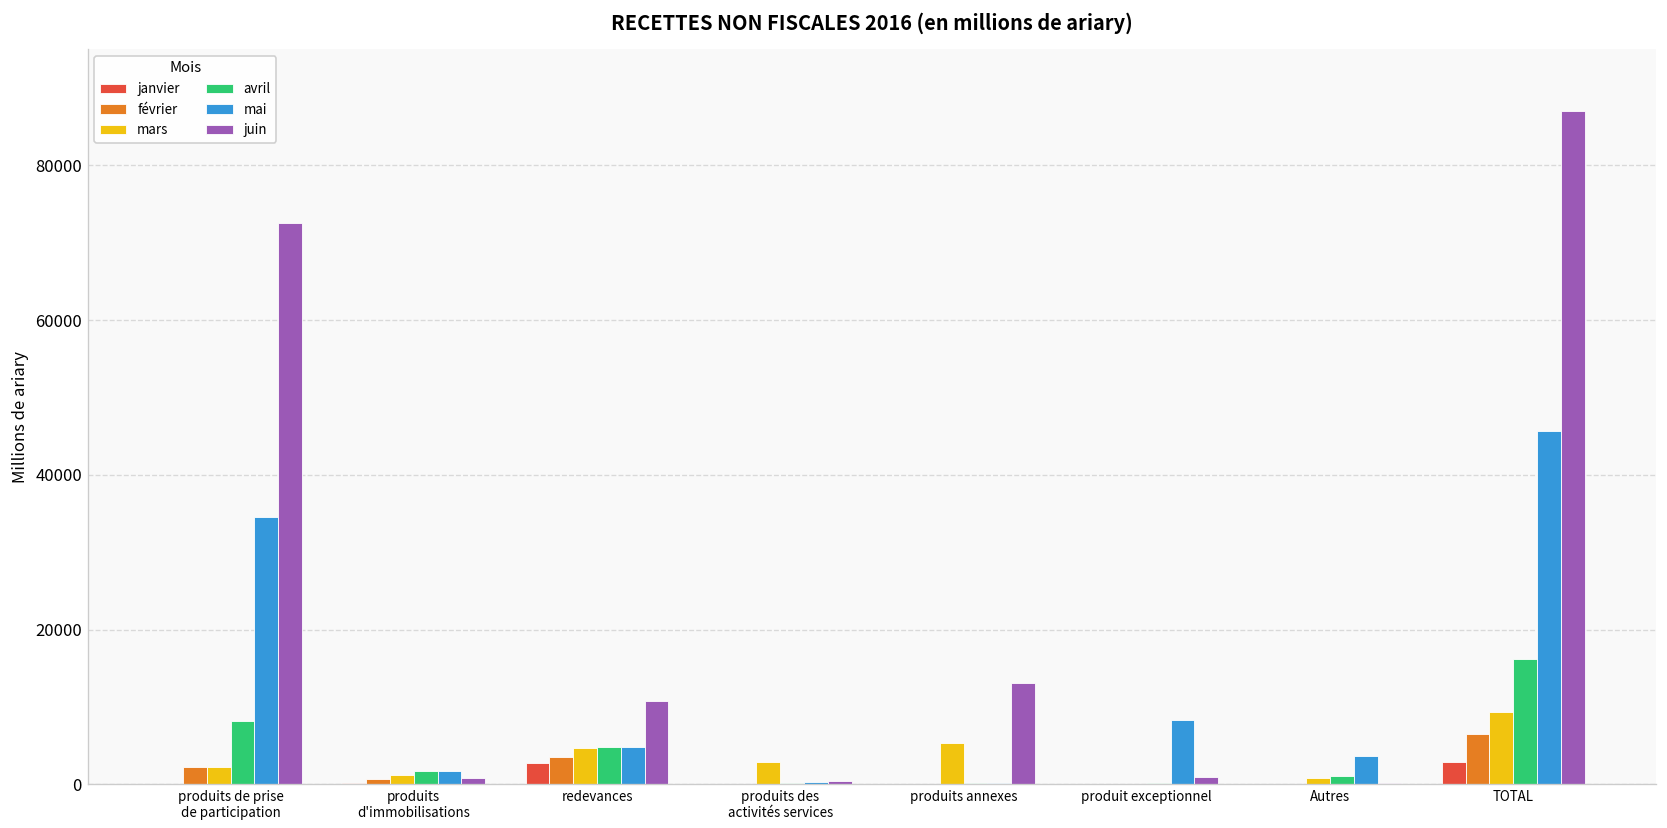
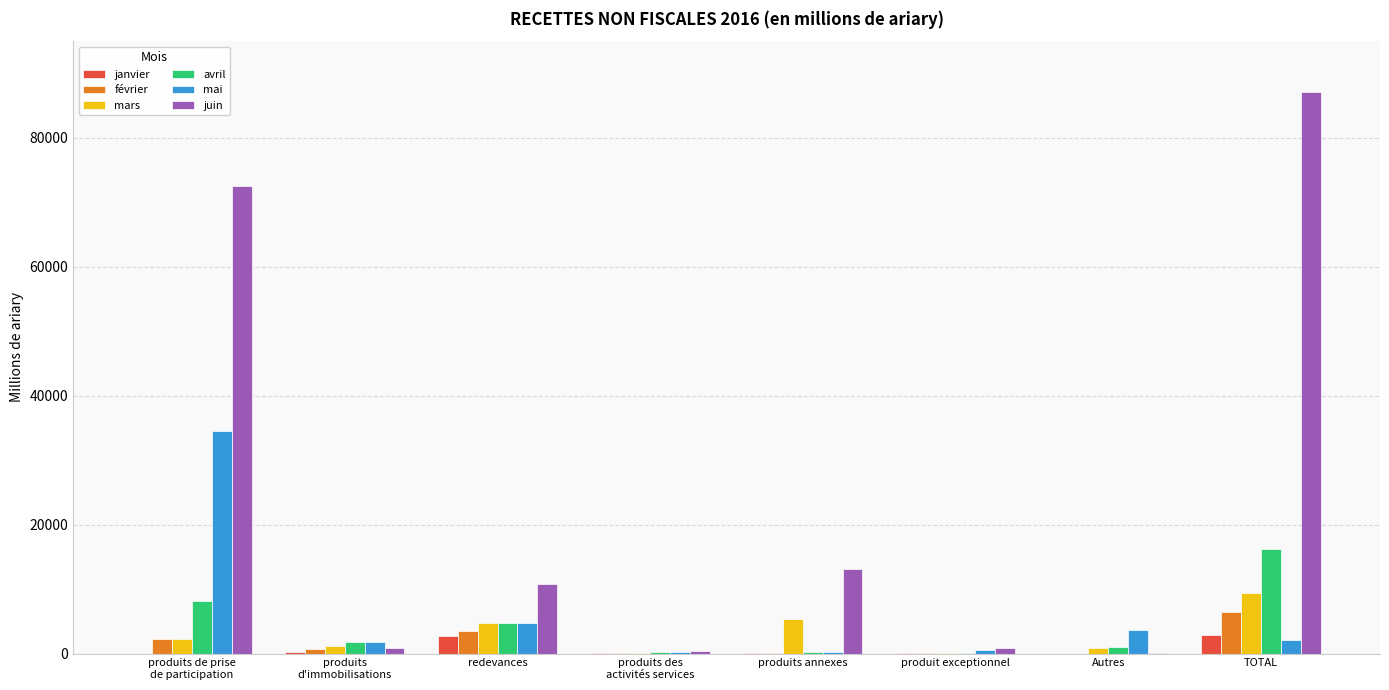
  {
    "mars": {
      "produits de prise de participation": 2000,
      "produits d'immobilisations": 1000,
      "redevances": 5000,
-     "produits des activités services": 3000,
+     "produits des activités services": 0,
      "produits annexes": 5000,
      "Autres": 1000,
      "TOTAL": 9000
    },
    "avril": {
      "produits de prise de participation": 8000,
      "produits d'immobilisations": 2000,
      "redevances": 5000,
      "Autres": 1000,
      "TOTAL": 16000
    },
    "mai": {
      "produits de prise de participation": 34000,
      "produits d'immobilisations": 2000,
      "redevances": 5000,
-     "produit exceptionnel": 8000,
+     "produit exceptionnel": 0,
      "Autres": 4000,
-     "TOTAL": 46000
+     "TOTAL": 2000
    },
    "juin": {
      "produits de prise de participation": 73000,
      "produits d'immobilisations": 1000,
      "redevances": 11000,
      "produits des activités services": 0,
      "produits annexes": 13000,
      "produit exceptionnel": 1000,
      "TOTAL": 87000
    }
  }
